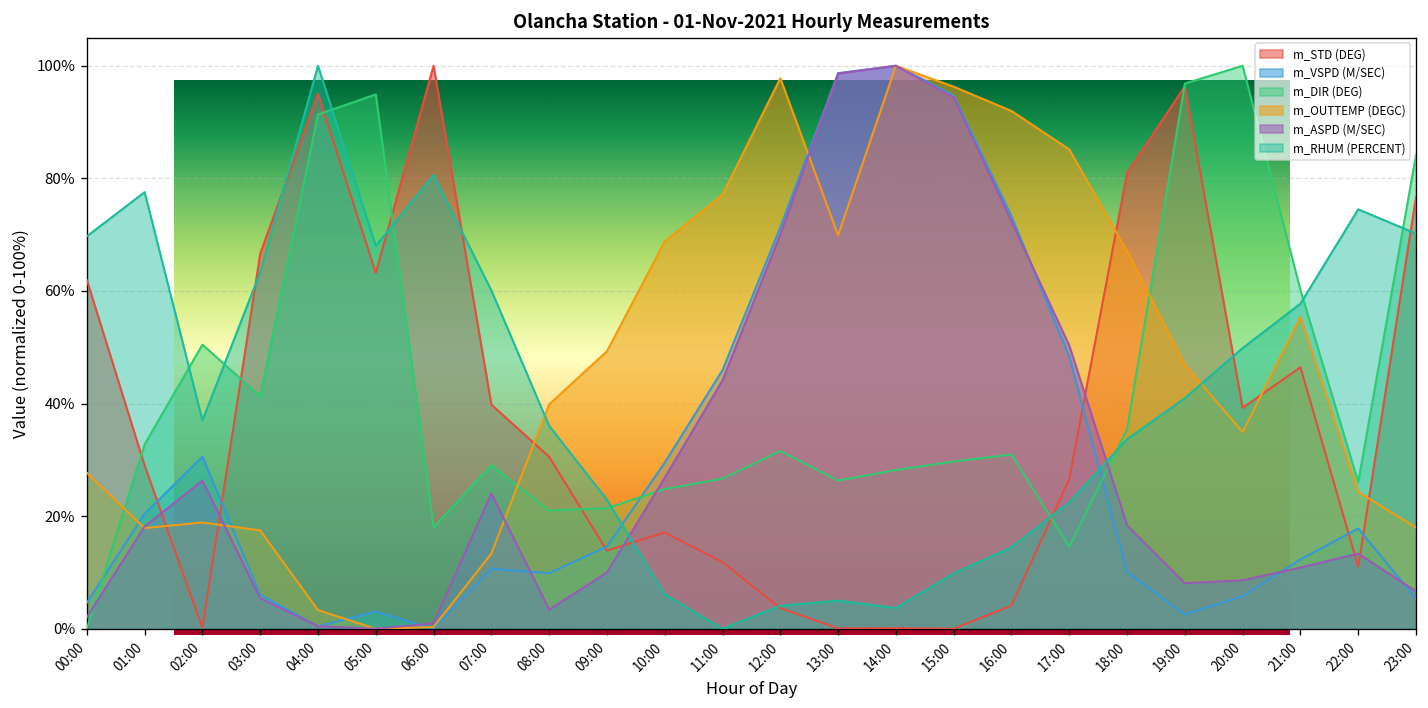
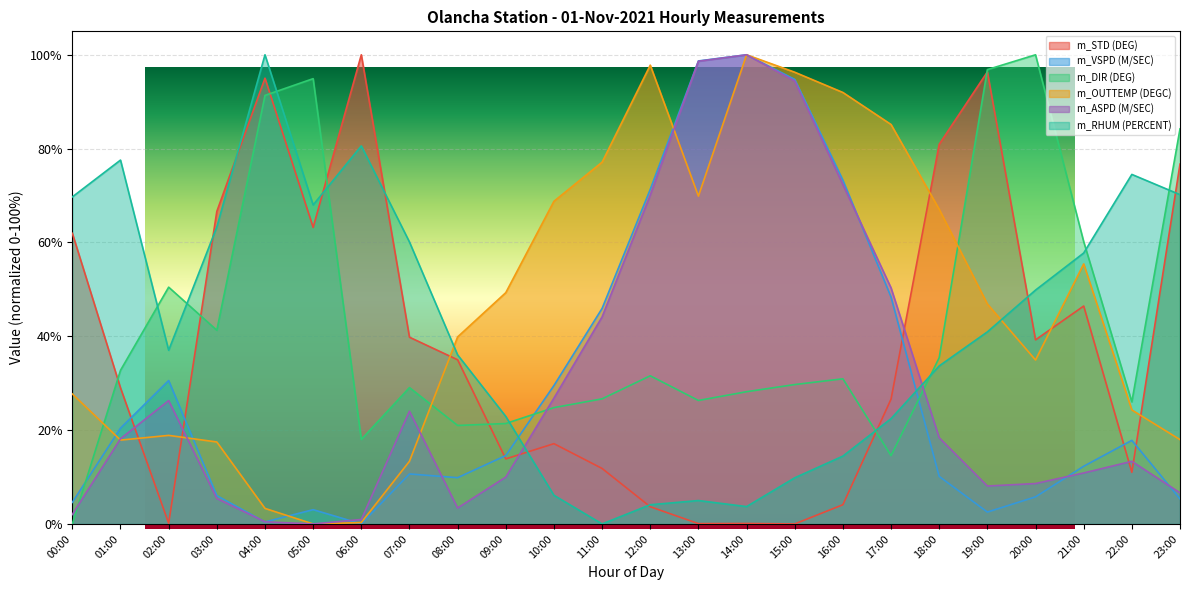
  {
    "Olancha Station - 01-Nov-2021 Hourly Measurements": {
      "m_STD (DEG)": {
        "00:00": "62%",
        "01:00": "29%",
        "02:00": "0%",
        "03:00": "67%",
        "04:00": "95%",
        "05:00": "63%",
        "06:00": "100%",
        "07:00": "40%",
-       "08:00": "31%",
+       "08:00": "35%",
        "09:00": "14%",
        "10:00": "17%",
        "11:00": "12%",
        "13:00": "0%",
        "14:00": "0%",
        "15:00": "0%",
        "16:00": "4%",
        "17:00": "27%",
        "18:00": "81%",
        "20:00": "39%",
        "21:00": "46%",
        "22:00": "11%",
        "23:00": "77%"
      },
      "m_VSPD (M/SEC)": {
        "00:00": "5%",
        "01:00": "20%",
        "02:00": "31%",
        "03:00": "6%",
        "05:00": "3%",
        "07:00": "11%",
        "08:00": "10%",
        "09:00": "15%",
        "10:00": "29%",
        "11:00": "46%",
        "12:00": "71%",
        "16:00": "73%",
        "17:00": "48%",
        "18:00": "10%",
        "19:00": "3%",
        "20:00": "6%",
        "21:00": "12%",
        "22:00": "18%",
        "23:00": "5%"
      },
      "m_OUTTEMP (DEGC)": {
        "00:00": "28%",
        "02:00": "19%",
        "03:00": "17%",
        "04:00": "3%",
        "07:00": "13%",
        "08:00": "40%",
        "09:00": "49%",
        "10:00": "69%",
        "11:00": "77%",
        "12:00": "98%",
        "13:00": "70%",
        "15:00": "96%",
        "16:00": "92%",
        "17:00": "85%",
        "18:00": "67%",
        "19:00": "47%",
        "20:00": "35%",
        "21:00": "55%",
        "22:00": "24%",
        "23:00": "18%"
      },
      "m_ASPD (M/SEC)": {
        "00:00": "2%",
        "02:00": "26%",
        "03:00": "5%",
        "06:00": "1%",
        "07:00": "24%",
        "08:00": "3%",
        "09:00": "10%",
        "10:00": "27%",
        "11:00": "44%",
        "12:00": "70%",
        "16:00": "72%",
        "17:00": "50%",
        "18:00": "18%",
        "19:00": "8%",
        "20:00": "9%",
        "21:00": "11%",
        "22:00": "13%",
        "23:00": "7%"
      }
    }
  }
